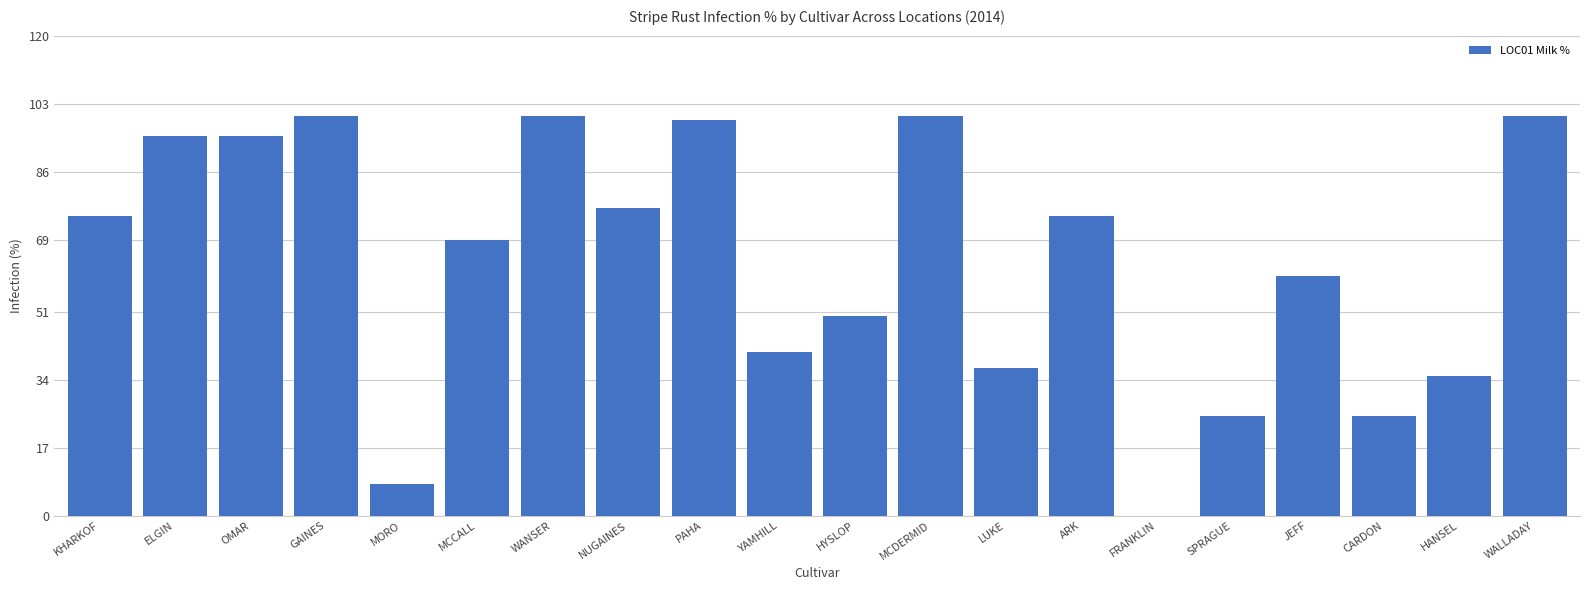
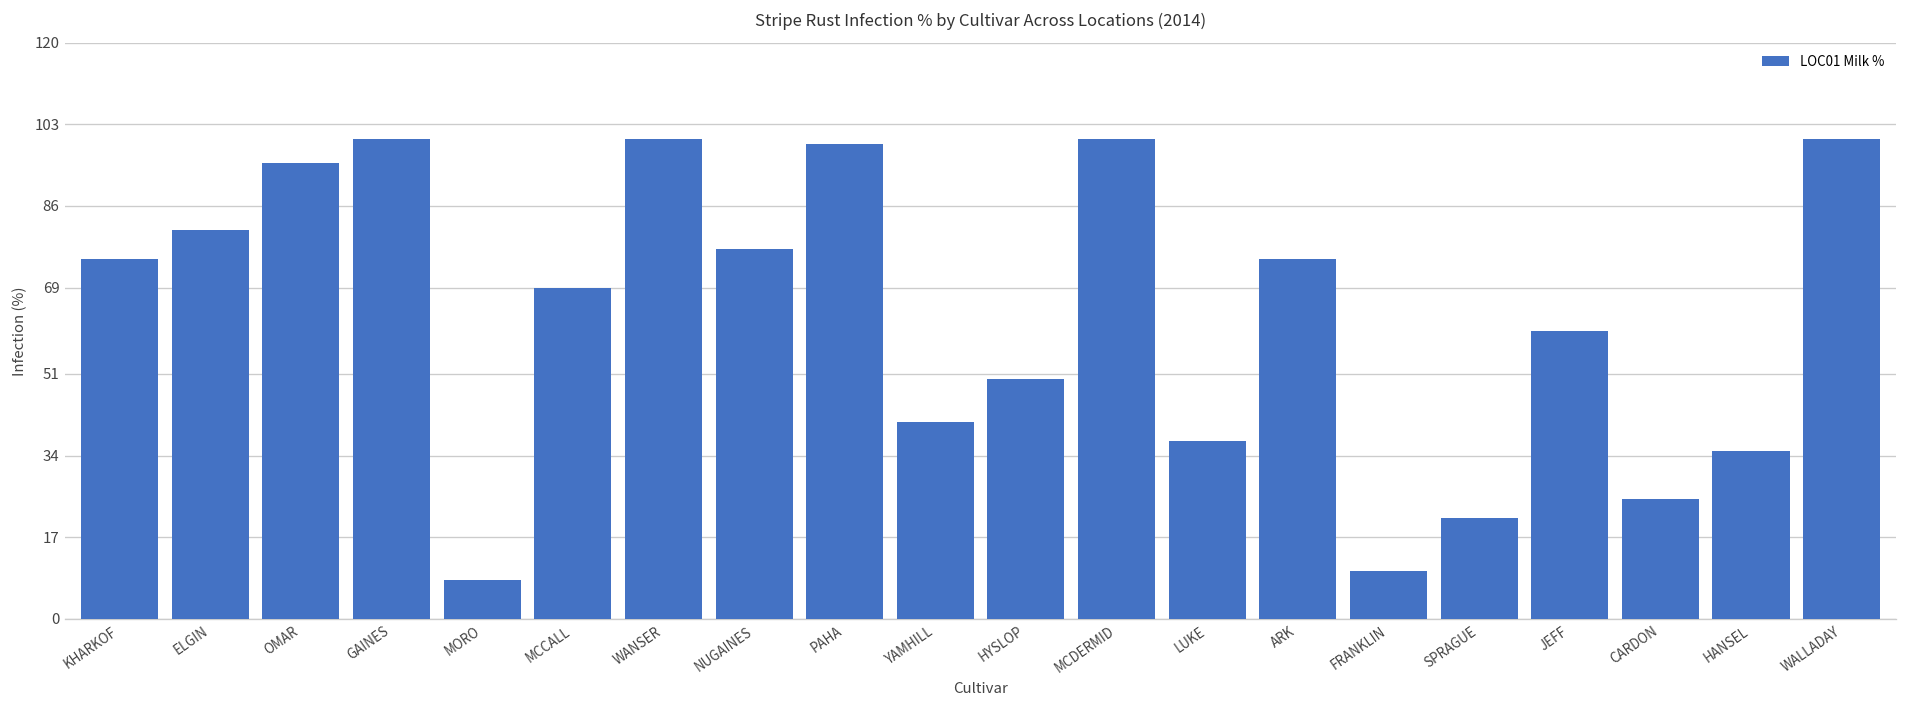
  {
    "KHARKOF": 75,
-   "ELGIN": 95,
+   "ELGIN": 81,
    "OMAR": 95,
    "GAINES": 100,
    "MORO": 8,
    "MCCALL": 69,
    "WANSER": 100,
    "NUGAINES": 77,
    "PAHA": 99,
    "YAMHILL": 41,
    "HYSLOP": 50,
    "MCDERMID": 100,
    "LUKE": 37,
    "ARK": 75,
-   "FRANKLIN": 0,
-   "SPRAGUE": 25,
+   "FRANKLIN": 10,
+   "SPRAGUE": 21,
    "JEFF": 60,
    "CARDON": 25,
    "HANSEL": 35,
    "WALLADAY": 100
  }
